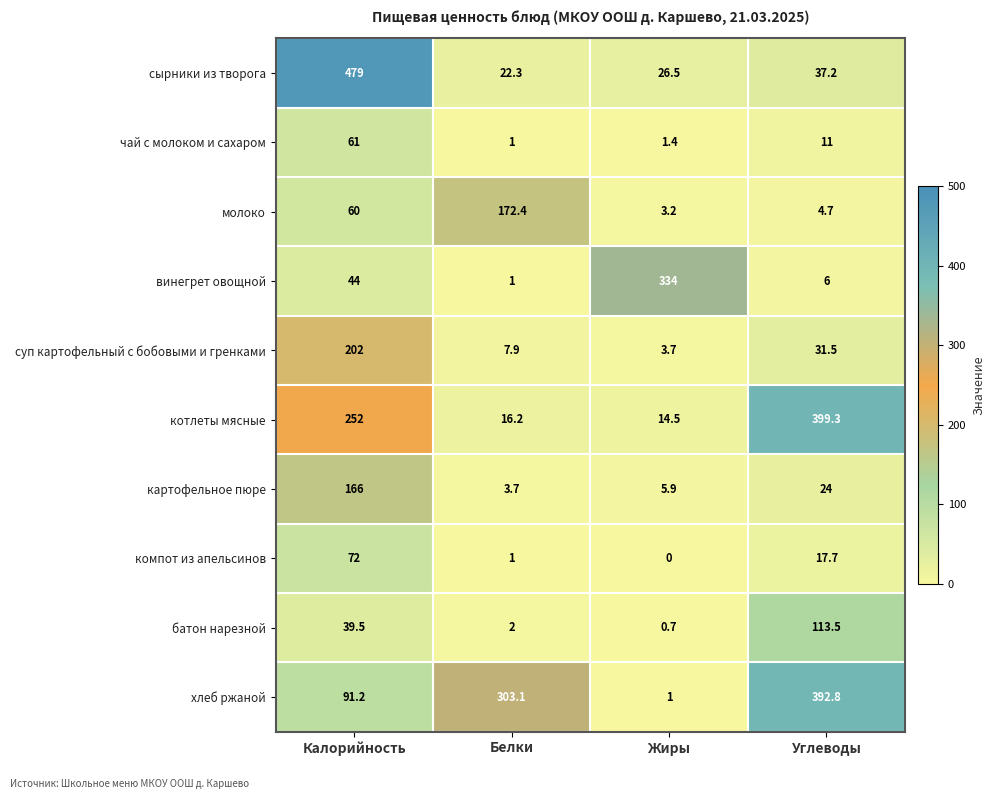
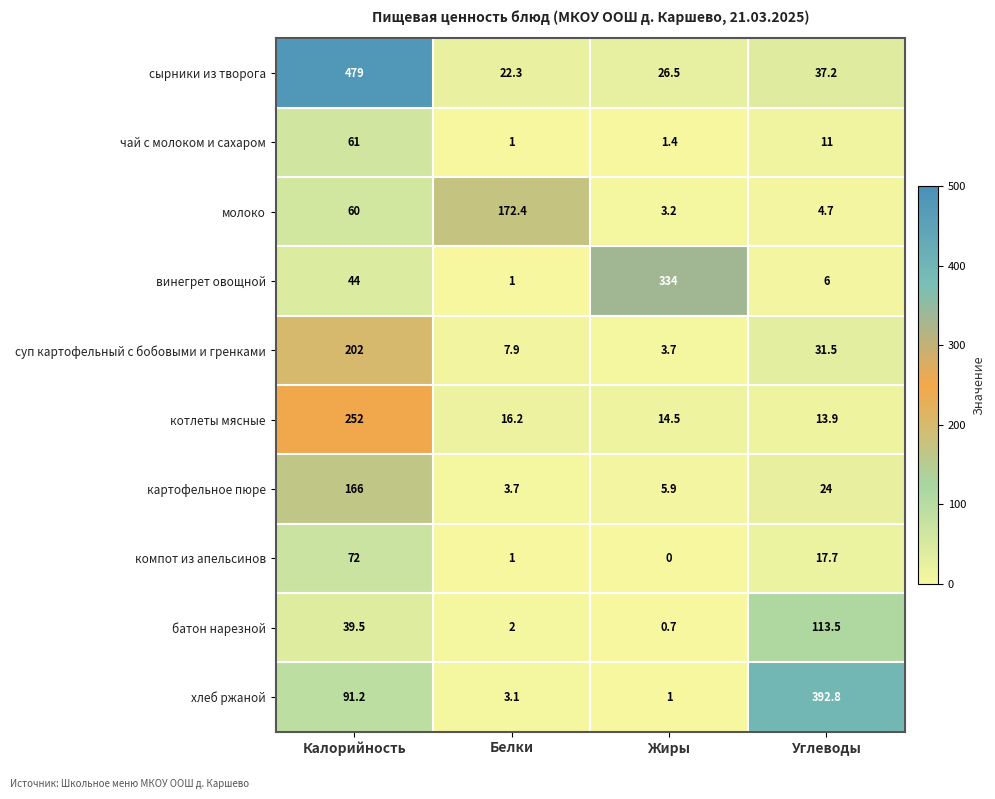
  {
    "сырники из творога": {
      "Калорийность": 479,
      "Белки": 22.3,
      "Жиры": 26.5,
      "Углеводы": 37.2
    },
    "чай с молоком и сахаром": {
      "Калорийность": 61,
      "Белки": 1,
      "Жиры": 1.4,
      "Углеводы": 11
    },
    "молоко": {
      "Калорийность": 60,
      "Белки": 172.4,
      "Жиры": 3.2,
      "Углеводы": 4.7
    },
    "винегрет овощной": {
      "Калорийность": 44,
      "Белки": 1,
      "Жиры": 334,
      "Углеводы": 6
    },
    "суп картофельный с бобовыми и гренками": {
      "Калорийность": 202,
      "Белки": 7.9,
      "Жиры": 3.7,
      "Углеводы": 31.5
    },
    "котлеты мясные": {
      "Калорийность": 252,
      "Белки": 16.2,
      "Жиры": 14.5,
-     "Углеводы": 399.3
+     "Углеводы": 13.9
    },
    "картофельное пюре": {
      "Калорийность": 166,
      "Белки": 3.7,
      "Жиры": 5.9,
      "Углеводы": 24
    },
    "компот из апельсинов": {
      "Калорийность": 72,
      "Белки": 1,
      "Жиры": 0,
      "Углеводы": 17.7
    },
    "батон нарезной": {
      "Калорийность": 39.5,
      "Белки": 2,
      "Жиры": 0.7,
      "Углеводы": 113.5
    },
    "хлеб ржаной": {
      "Калорийность": 91.2,
-     "Белки": 303.1,
+     "Белки": 3.1,
      "Жиры": 1,
      "Углеводы": 392.8
    }
  }
